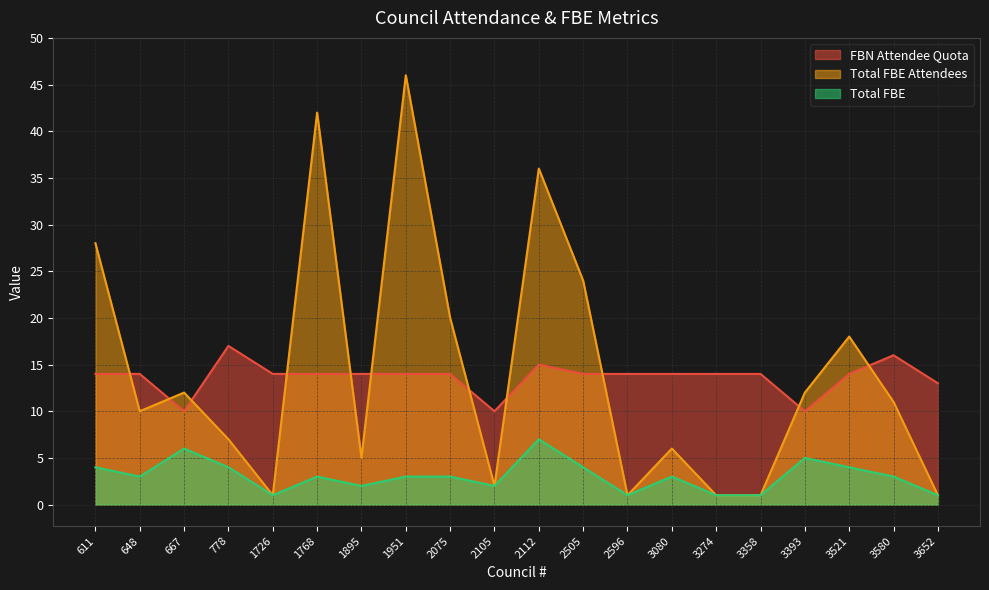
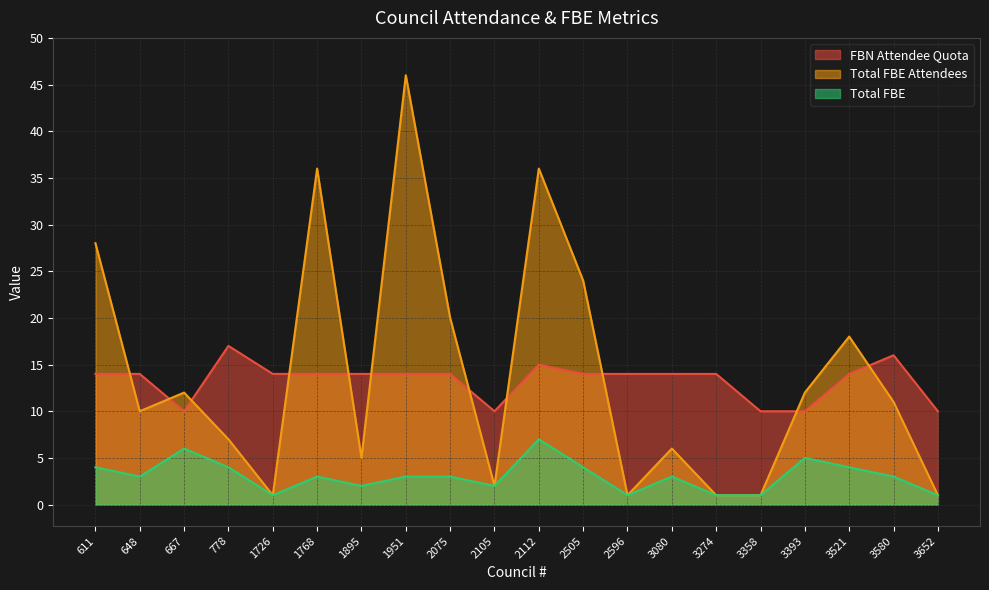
  {
    "FBN Attendee Quota": {
      "611": 14,
      "648": 14,
      "667": 10,
      "778": 17,
      "1726": 14,
      "1768": 14,
      "1895": 14,
      "1951": 14,
      "2075": 14,
      "2105": 10,
      "2112": 15,
      "2505": 14,
      "2596": 14,
      "3080": 14,
      "3274": 14,
-     "3358": 14,
+     "3358": 10,
      "3393": 10,
      "3521": 14,
      "3580": 16,
-     "3652": 13
+     "3652": 10
    },
    "Total FBE Attendees": {
      "611": 28,
      "648": 10,
      "667": 12,
      "778": 7,
-     "1768": 42,
+     "1768": 36,
      "1895": 5,
      "1951": 46,
      "2075": 20,
      "2112": 36,
      "2505": 24,
      "3080": 6,
      "3393": 12,
      "3521": 18,
      "3580": 11
    },
    "Total FBE": {
      "611": 4,
      "648": 3,
      "667": 6,
      "778": 4,
      "1768": 3,
      "1895": 2,
      "1951": 3,
      "2075": 3,
      "2112": 7,
      "2505": 4,
      "3080": 3,
      "3393": 5,
      "3521": 4,
      "3580": 3
    }
  }
